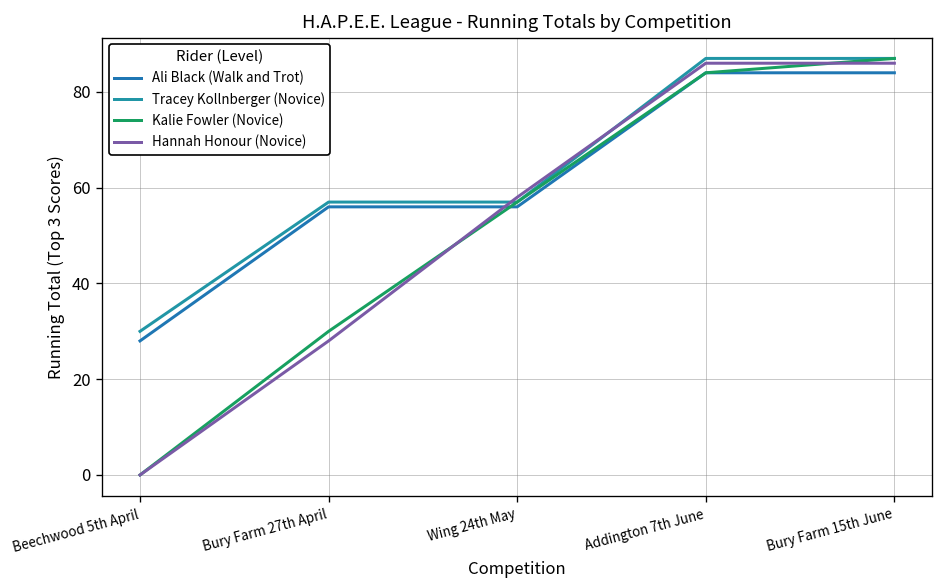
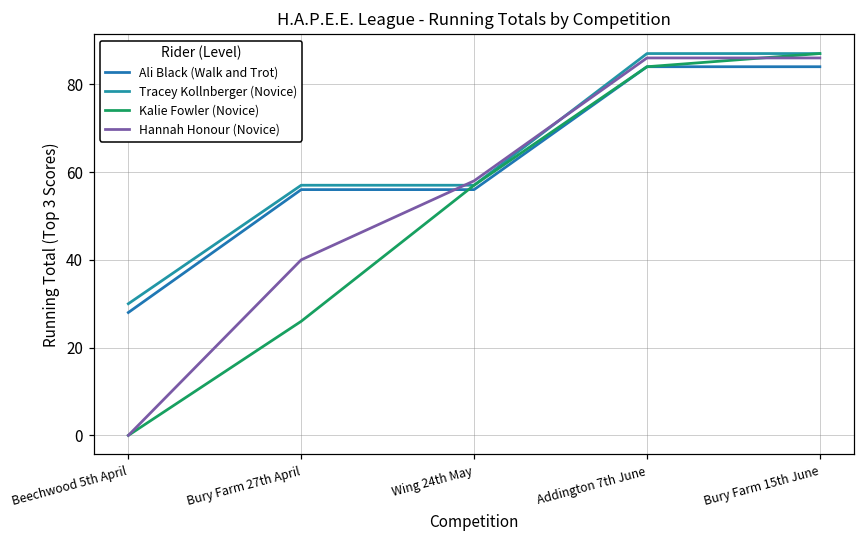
  {
    "Kalie Fowler (Novice)": {
-     "Bury Farm 27th April": 30
+     "Bury Farm 27th April": 26
    },
    "Hannah Honour (Novice)": {
-     "Bury Farm 27th April": 28,
+     "Bury Farm 27th April": 40,
      "Wing 24th May": 58,
      "Addington 7th June": 86,
      "Bury Farm 15th June": 86
    }
  }
